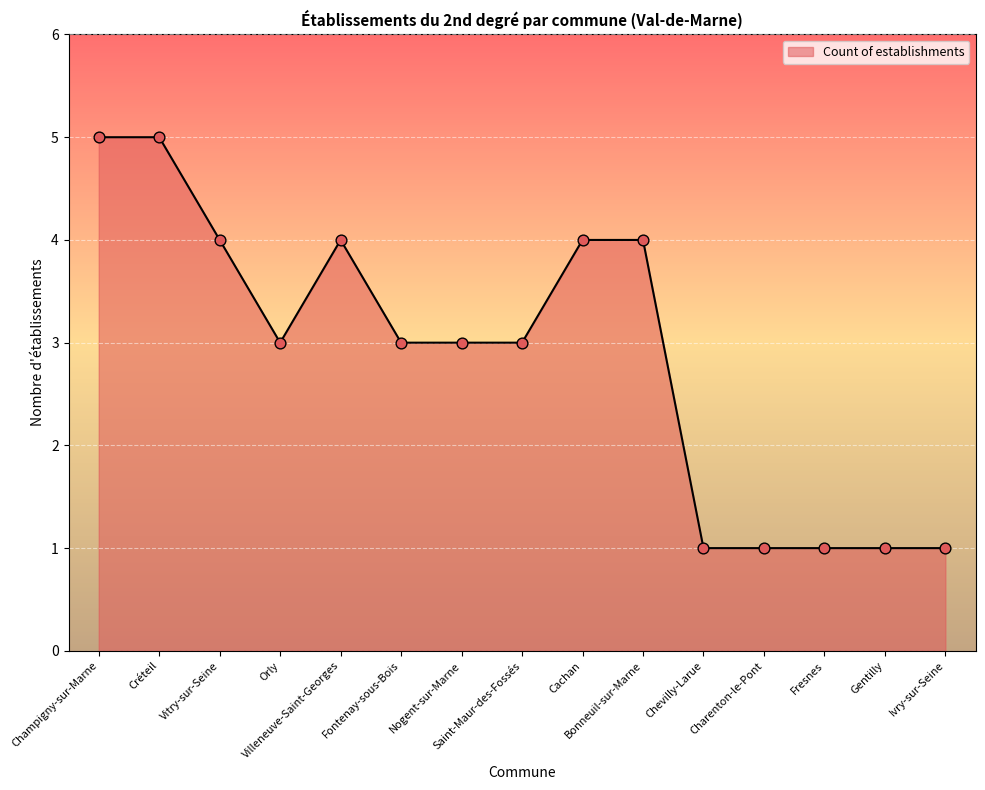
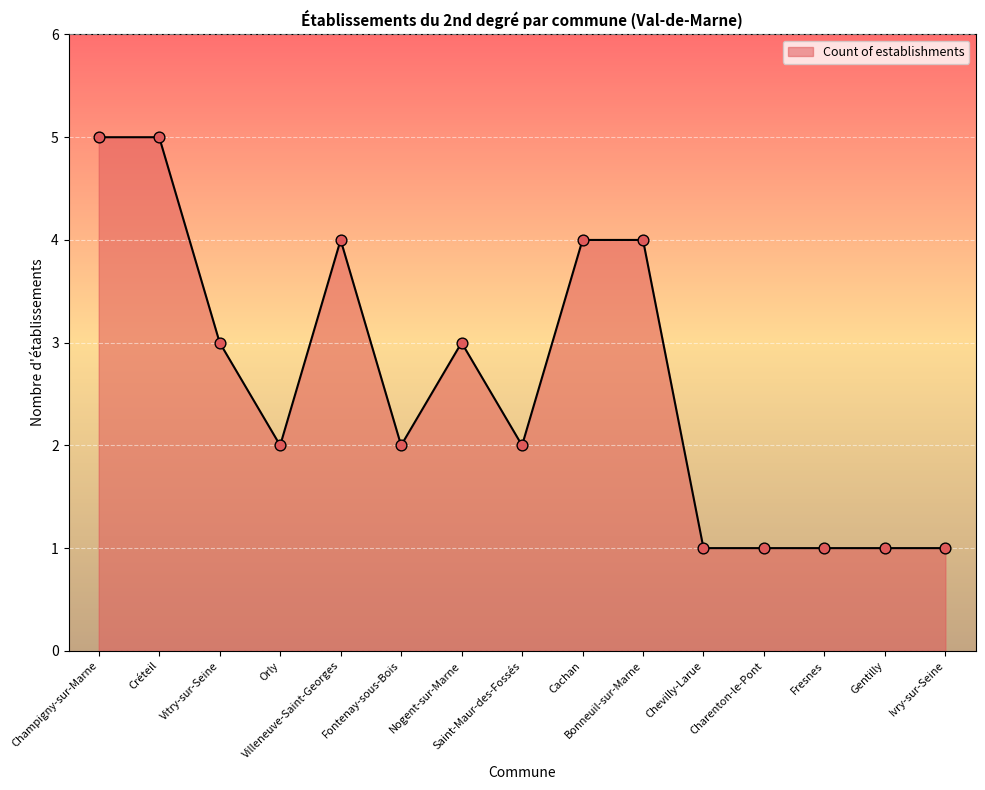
  {
    "Champigny-sur-Marne": 5,
    "Créteil": 5,
-   "Vitry-sur-Seine": 4,
-   "Orly": 3,
+   "Vitry-sur-Seine": 3,
+   "Orly": 2,
    "Villeneuve-Saint-Georges": 4,
-   "Fontenay-sous-Bois": 3,
+   "Fontenay-sous-Bois": 2,
    "Nogent-sur-Marne": 3,
-   "Saint-Maur-des-Fossés": 3,
+   "Saint-Maur-des-Fossés": 2,
    "Cachan": 4,
    "Bonneuil-sur-Marne": 4,
    "Chevilly-Larue": 1,
    "Charenton-le-Pont": 1,
    "Fresnes": 1,
    "Gentilly": 1,
    "Ivry-sur-Seine": 1
  }
